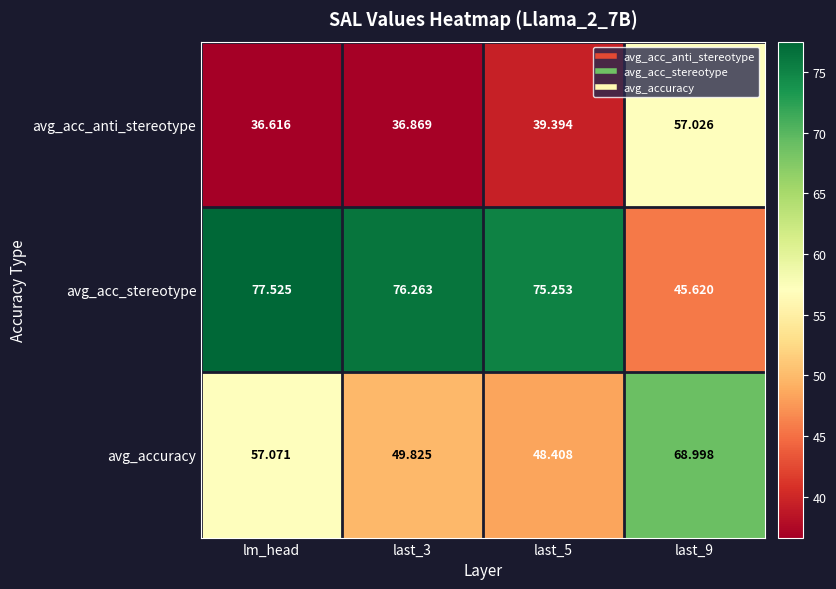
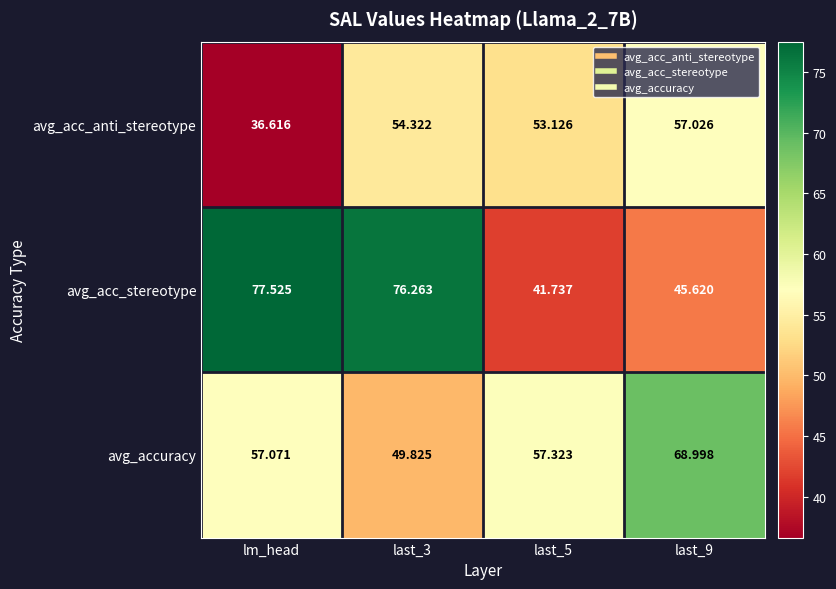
  {
    "avg_acc_anti_stereotype": {
      "lm_head": 36.616,
-     "last_3": 36.869,
-     "last_5": 39.394,
+     "last_3": 54.322,
+     "last_5": 53.126,
      "last_9": 57.026
    },
    "avg_acc_stereotype": {
      "lm_head": 77.525,
      "last_3": 76.263,
-     "last_5": 75.253,
+     "last_5": 41.737,
      "last_9": 45.620
    },
    "avg_accuracy": {
      "lm_head": 57.071,
      "last_3": 49.825,
-     "last_5": 48.408,
+     "last_5": 57.323,
      "last_9": 68.998
    }
  }
